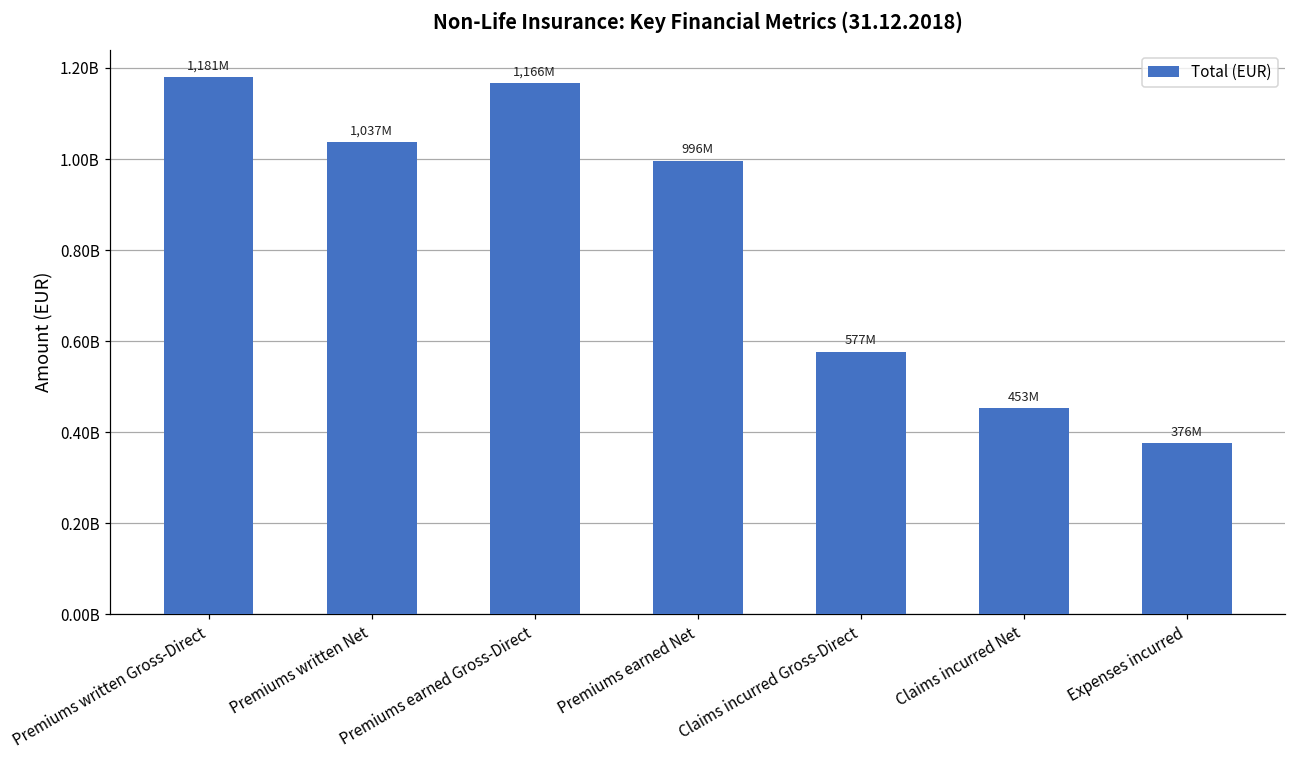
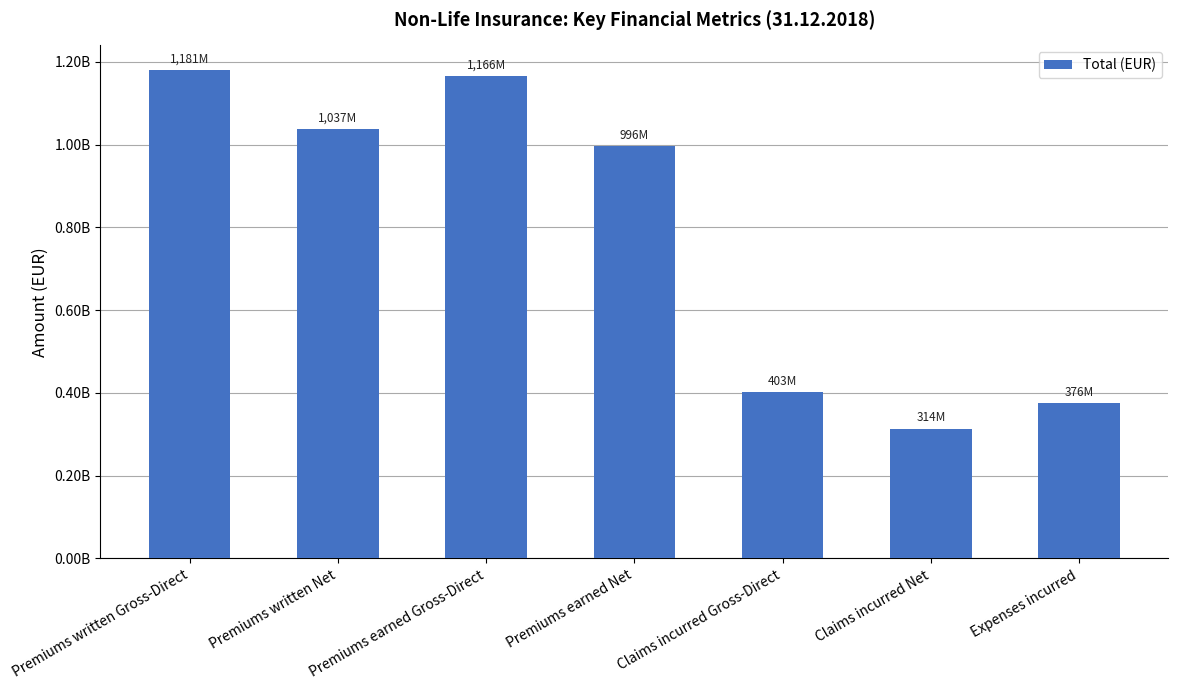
  {
    "Premiums written Gross-Direct": "1,181M",
    "Premiums written Net": "1,037M",
    "Premiums earned Gross-Direct": "1,166M",
    "Premiums earned Net": "996M",
-   "Claims incurred Gross-Direct": "577M",
-   "Claims incurred Net": "453M",
+   "Claims incurred Gross-Direct": "403M",
+   "Claims incurred Net": "314M",
    "Expenses incurred": "376M"
  }
